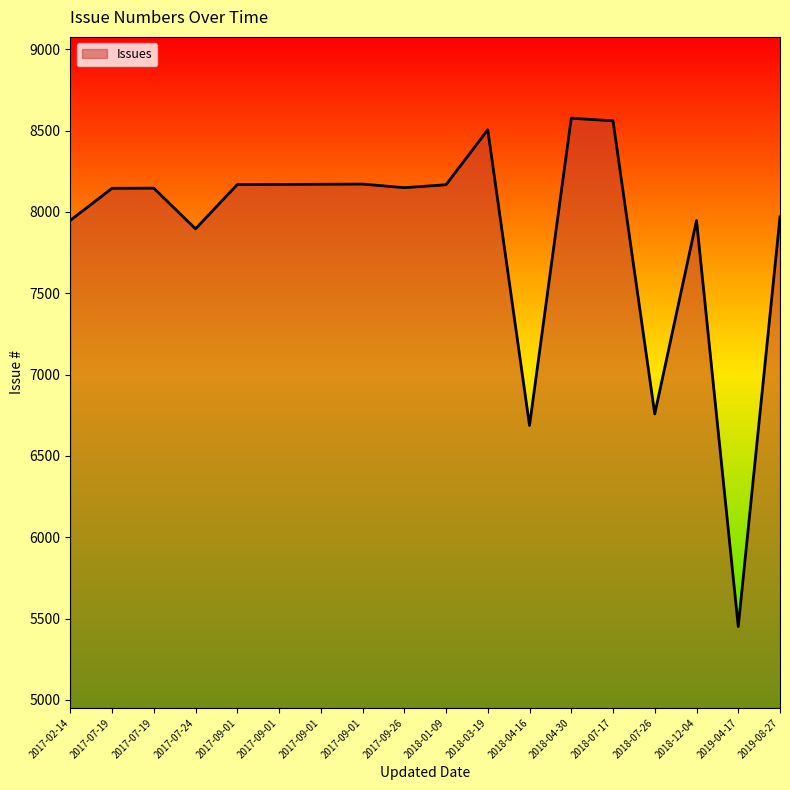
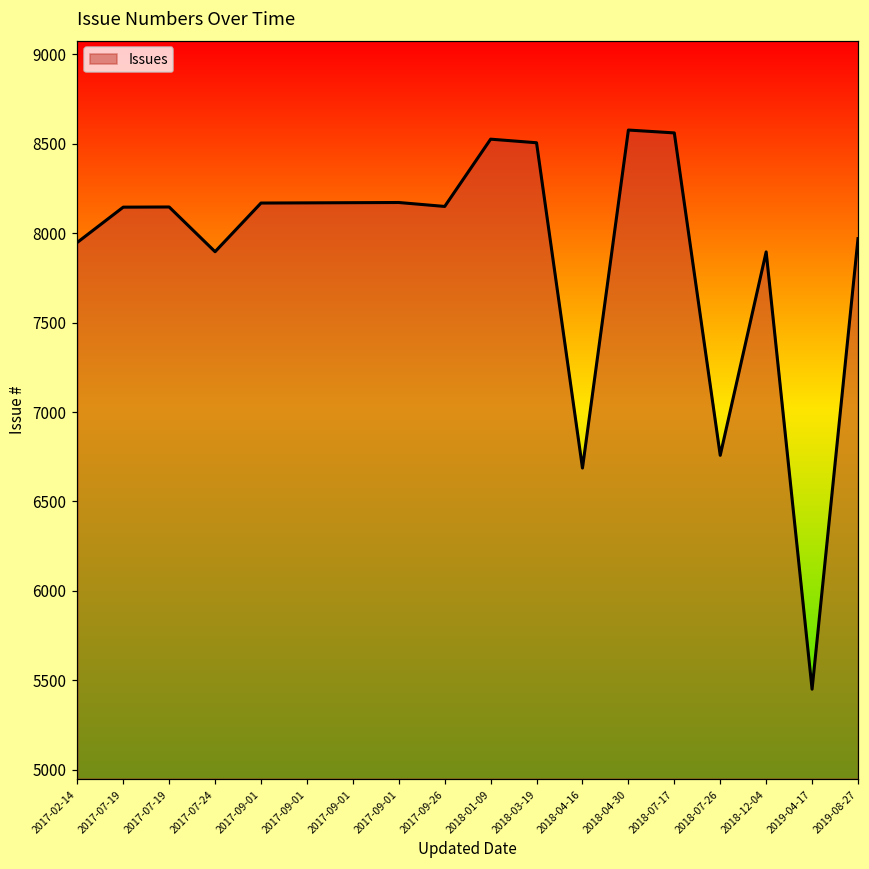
  {
    "2017-02-14": 7950,
    "2017-07-24": 7900,
    "2017-09-26": 8150,
-   "2018-01-09": 8170,
+   "2018-01-09": 8530,
    "2018-03-19": 8510,
    "2018-04-16": 6690,
    "2018-04-30": 8580,
    "2018-07-17": 8560,
    "2018-07-26": 6760,
-   "2018-12-04": 7950,
+   "2018-12-04": 7900,
    "2019-04-17": 5450,
    "2019-08-27": 7970
  }
